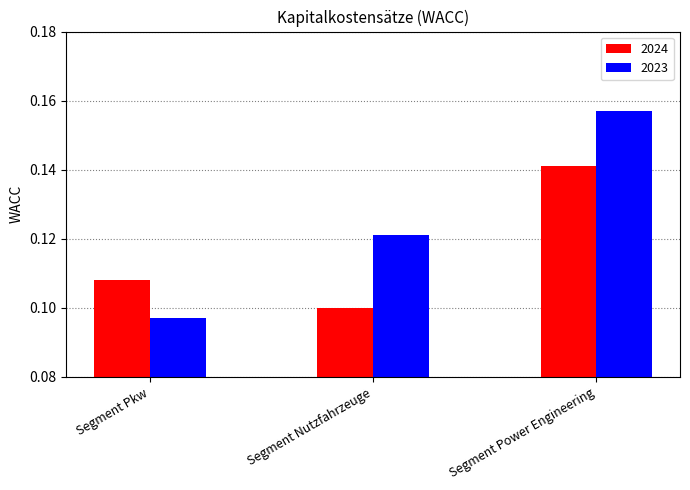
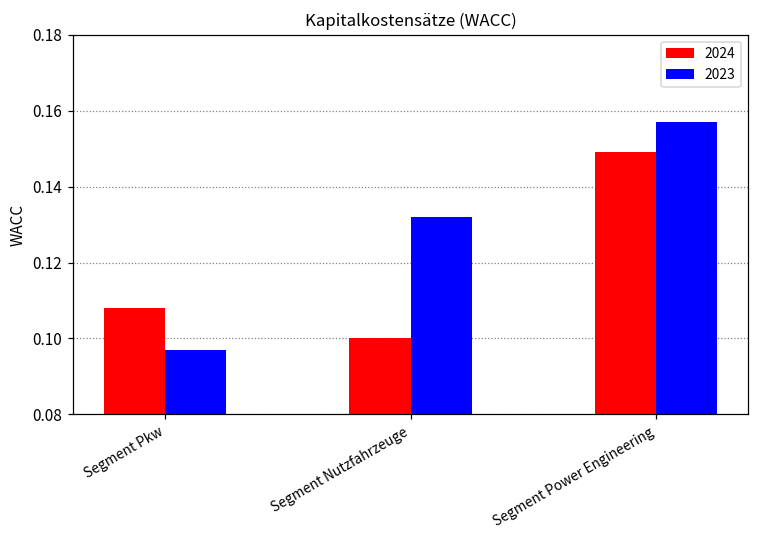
  {
    "2024": {
      "Segment Pkw": 0.108,
      "Segment Nutzfahrzeuge": 0.100,
-     "Segment Power Engineering": 0.141
+     "Segment Power Engineering": 0.149
    },
    "2023": {
      "Segment Pkw": 0.097,
-     "Segment Nutzfahrzeuge": 0.121,
+     "Segment Nutzfahrzeuge": 0.132,
      "Segment Power Engineering": 0.157
    }
  }
